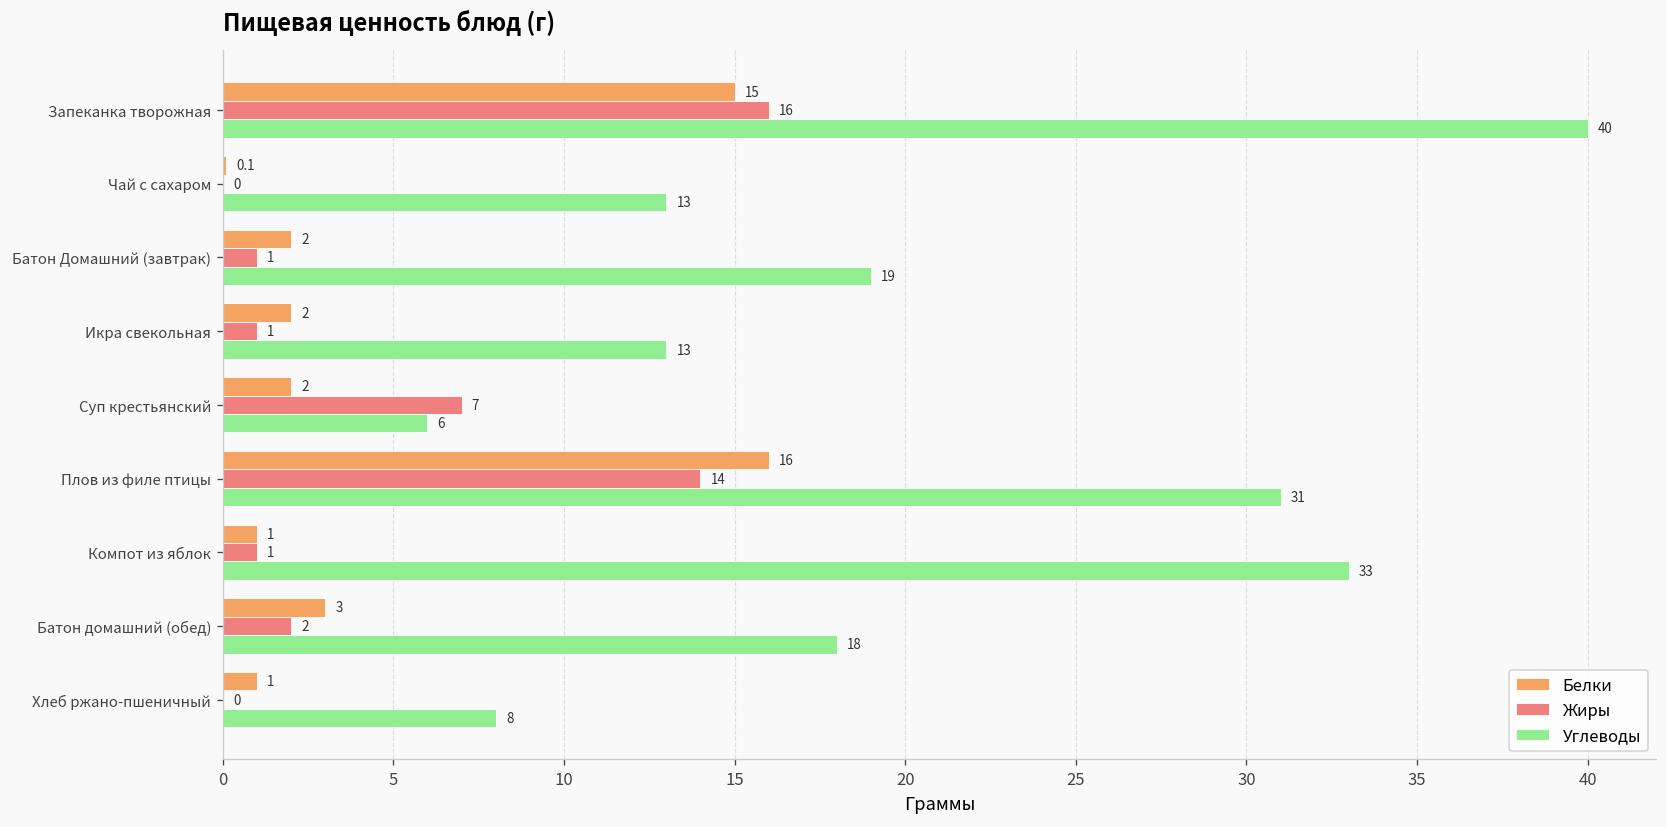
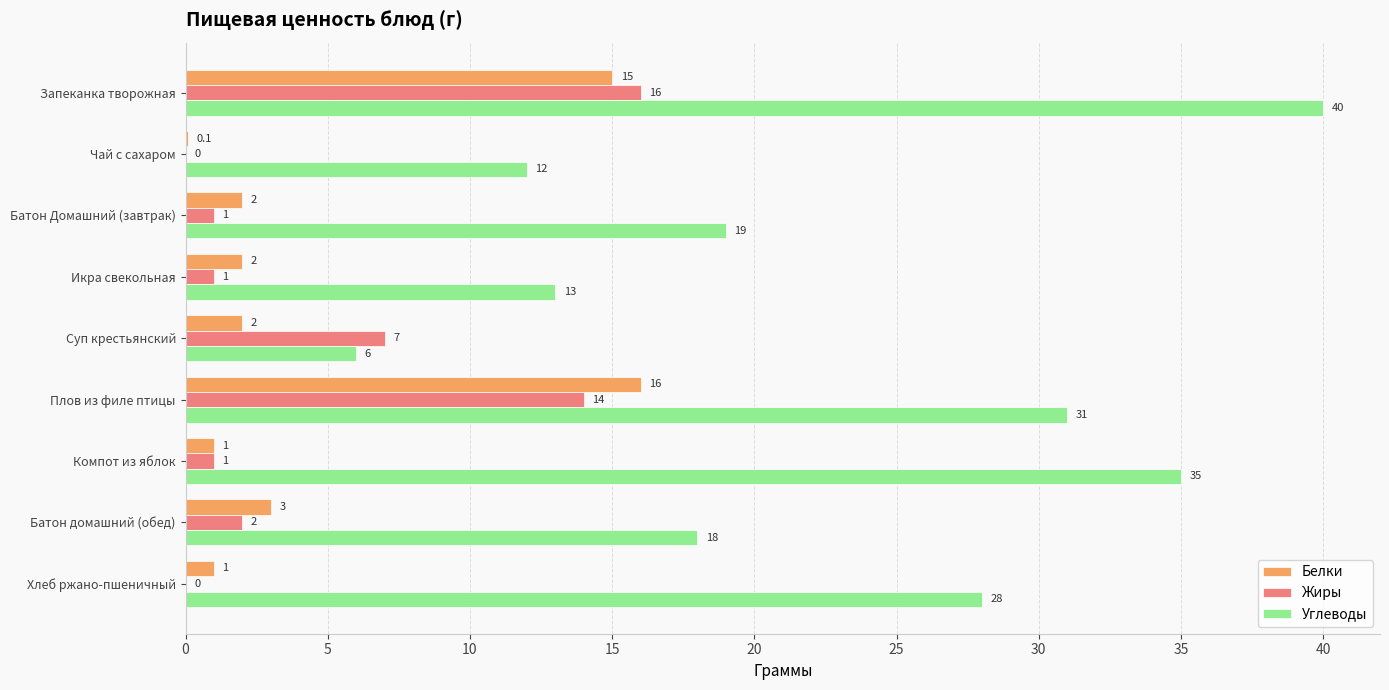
  {
    "Углеводы": {
      "Запеканка творожная": 40,
-     "Чай с сахаром": 13,
+     "Чай с сахаром": 12,
      "Батон Домашний (завтрак)": 19,
      "Икра свекольная": 13,
      "Суп крестьянский": 6,
      "Плов из филе птицы": 31,
-     "Компот из яблок": 33,
+     "Компот из яблок": 35,
      "Батон домашний (обед)": 18,
-     "Хлеб ржано-пшеничный": 8
+     "Хлеб ржано-пшеничный": 28
    }
  }
